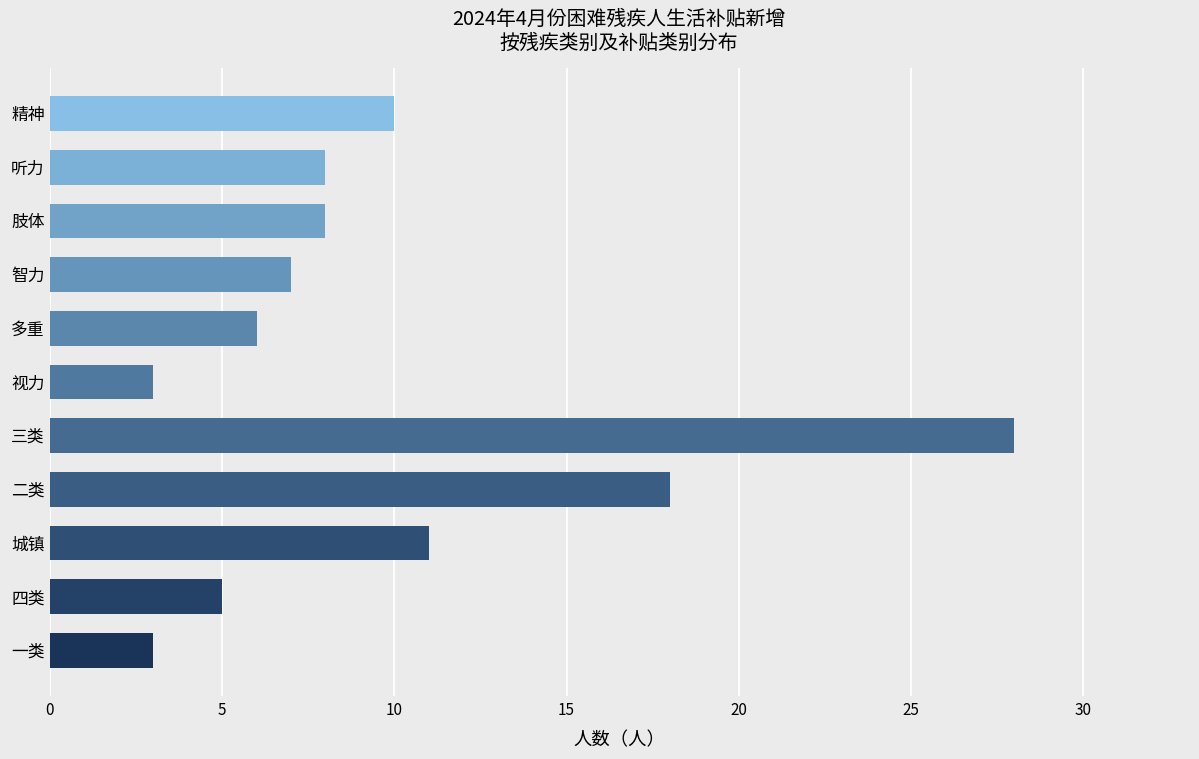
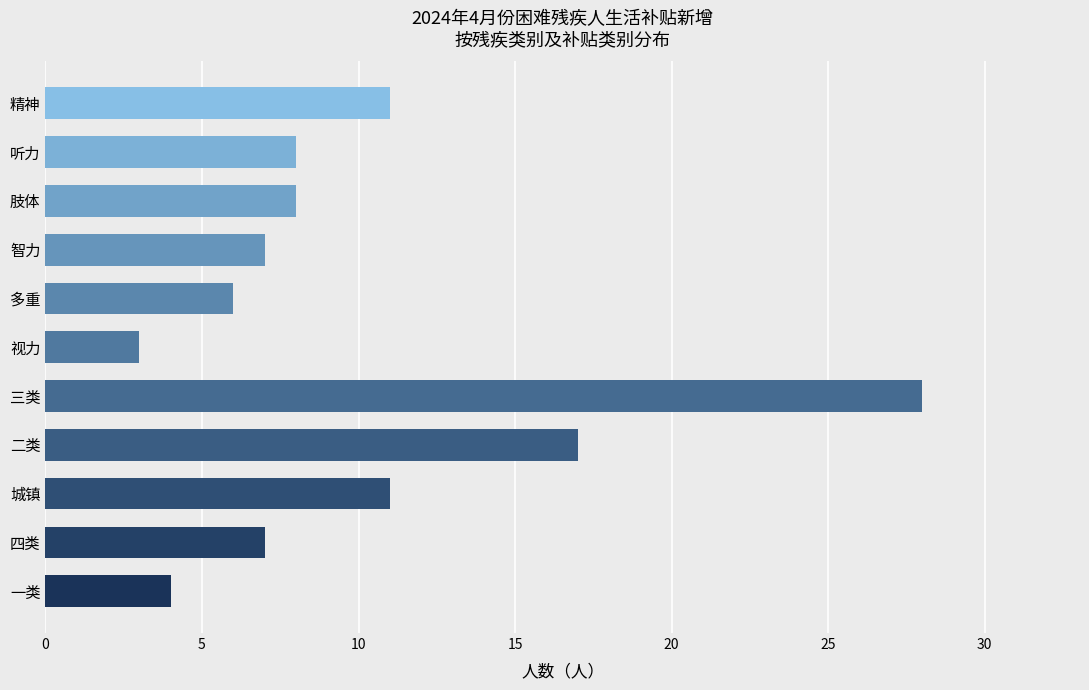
  {
-   "精神": 10,
+   "精神": 11,
    "听力": 8,
    "肢体": 8,
    "智力": 7,
    "多重": 6,
    "视力": 3,
    "三类": 28,
-   "二类": 18,
+   "二类": 17,
    "城镇": 11,
-   "四类": 5,
-   "一类": 3
+   "四类": 7,
+   "一类": 4
  }
